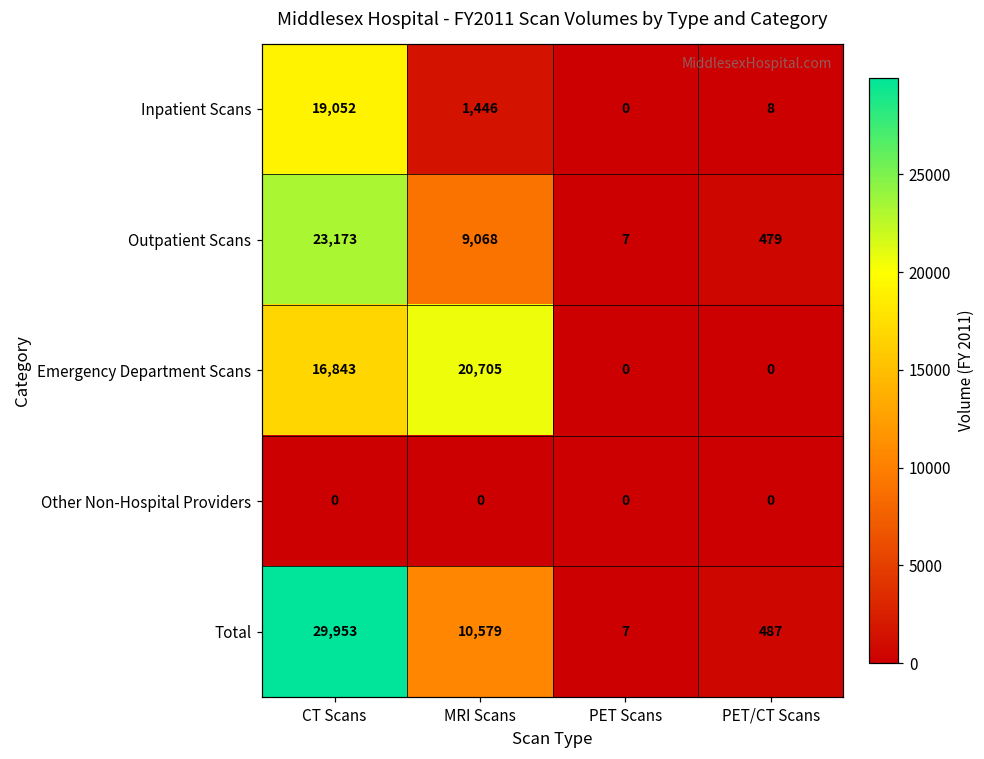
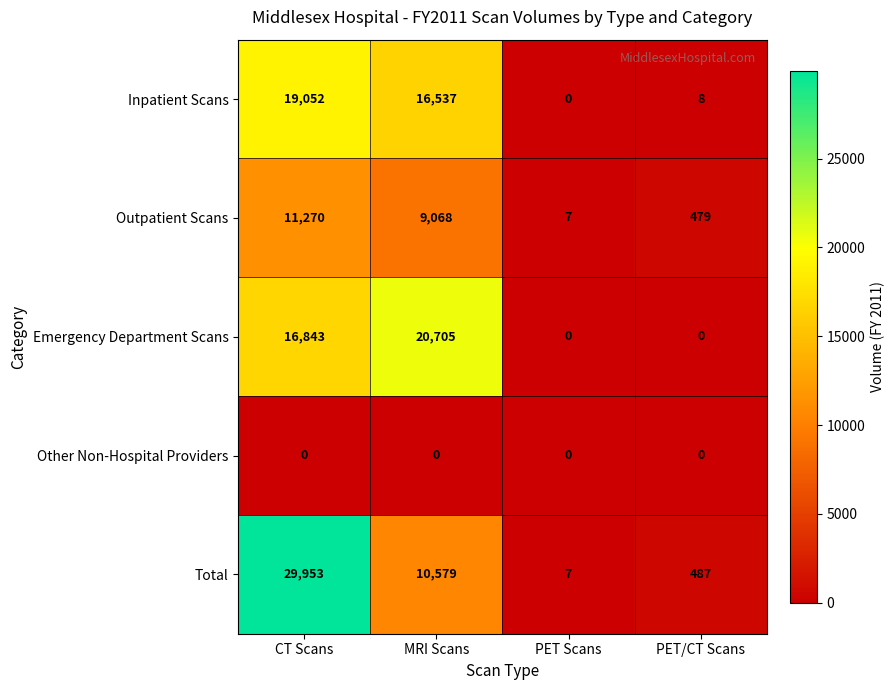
  {
    "Inpatient Scans": {
      "CT Scans": "19,052",
-     "MRI Scans": "1,446",
+     "MRI Scans": "16,537",
      "PET Scans": "0"
    },
    "Outpatient Scans": {
-     "CT Scans": "23,173",
+     "CT Scans": "11,270",
      "MRI Scans": "9,068",
      "PET Scans": "7",
      "PET/CT Scans": "479"
    },
    "Emergency Department Scans": {
      "CT Scans": "16,843",
      "MRI Scans": "20,705",
      "PET Scans": "0",
      "PET/CT Scans": "0"
    },
    "Other Non-Hospital Providers": {
      "CT Scans": "0",
      "MRI Scans": "0",
      "PET Scans": "0",
      "PET/CT Scans": "0"
    },
    "Total": {
      "CT Scans": "29,953",
      "MRI Scans": "10,579",
      "PET Scans": "7",
      "PET/CT Scans": "487"
    }
  }
